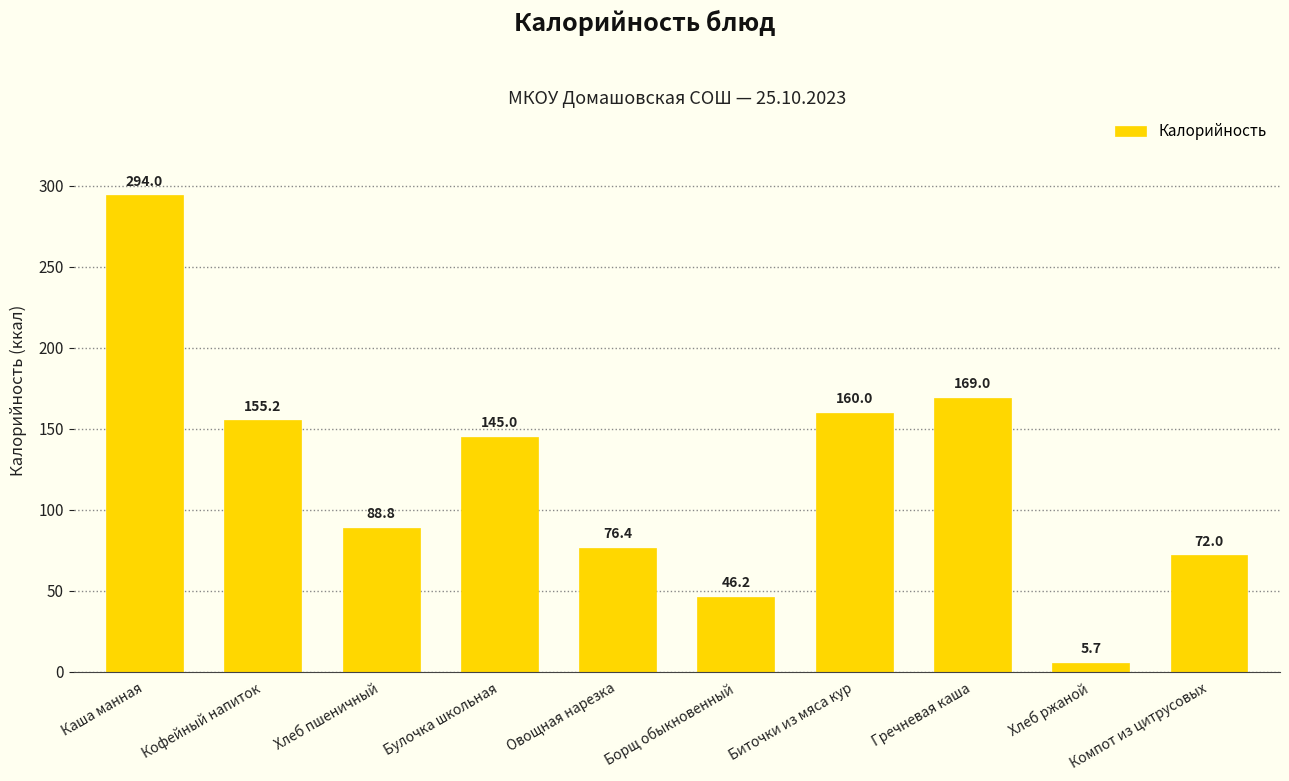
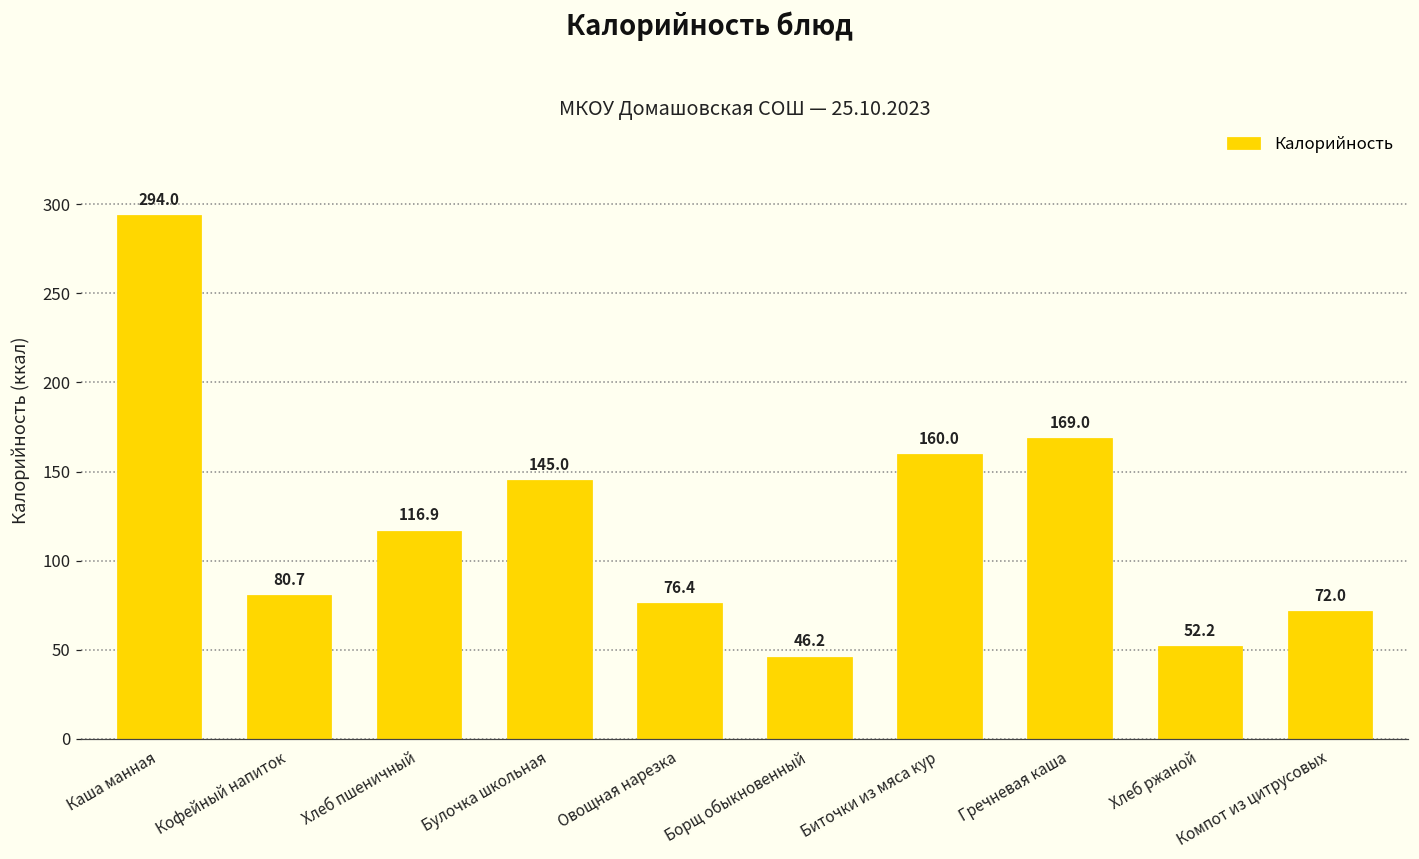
  {
    "Каша манная": 294.0,
-   "Кофейный напиток": 155.2,
-   "Хлеб пшеничный": 88.8,
+   "Кофейный напиток": 80.7,
+   "Хлеб пшеничный": 116.9,
    "Булочка школьная": 145.0,
    "Овощная нарезка": 76.4,
    "Борщ обыкновенный": 46.2,
    "Биточки из мяса кур": 160.0,
    "Гречневая каша": 169.0,
-   "Хлеб ржаной": 5.7,
+   "Хлеб ржаной": 52.2,
    "Компот из цитрусовых": 72.0
  }
